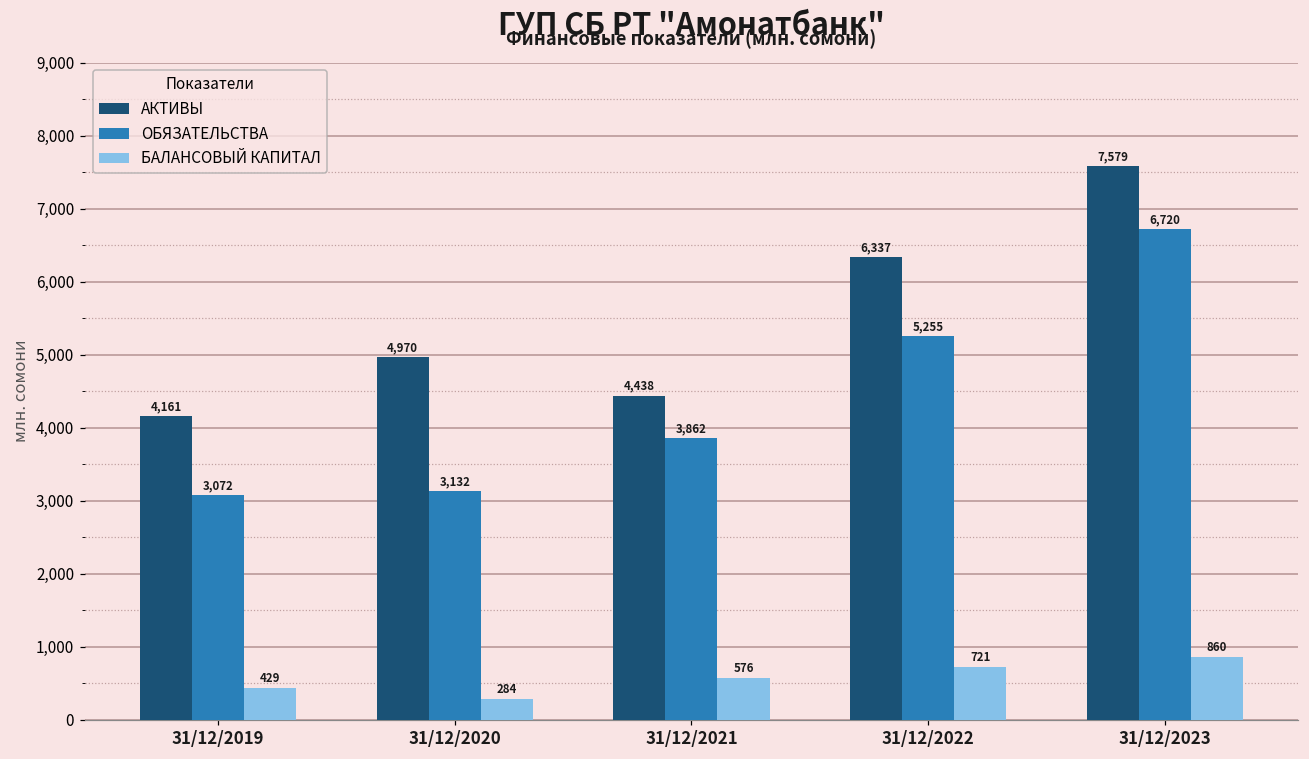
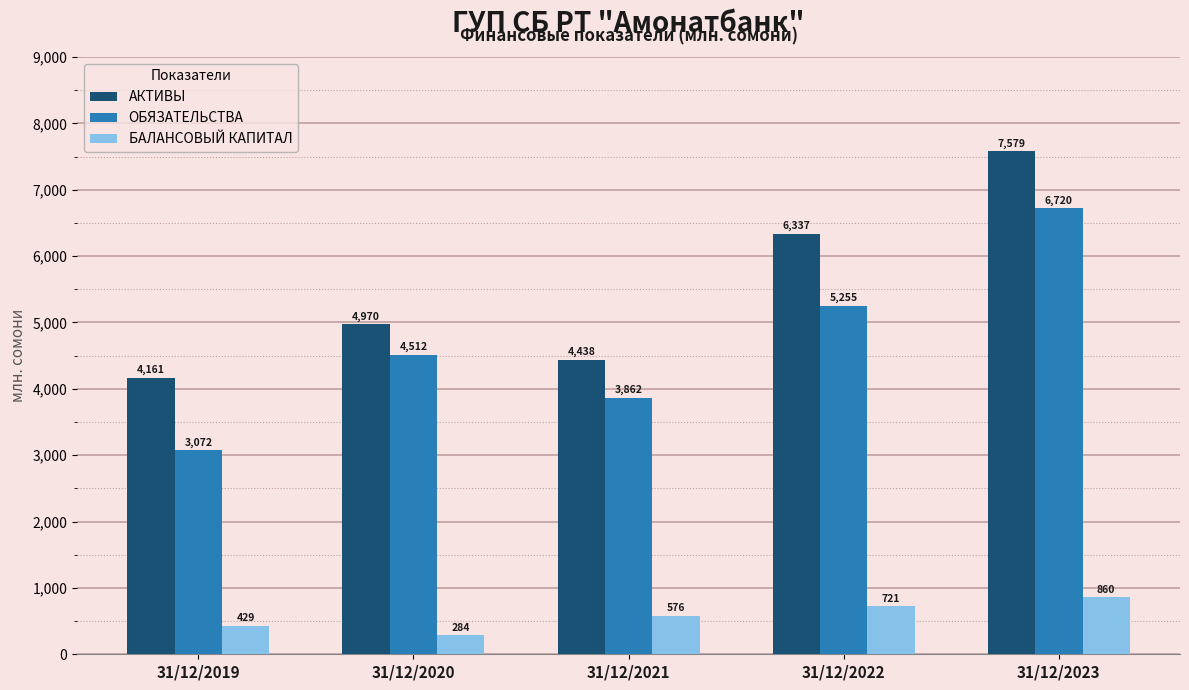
  {
    "АКТИВЫ": {
      "31/12/2019": "4,161",
      "31/12/2020": "4,970",
      "31/12/2021": "4,438",
      "31/12/2022": "6,337",
      "31/12/2023": "7,579"
    },
    "ОБЯЗАТЕЛЬСТВА": {
      "31/12/2019": "3,072",
-     "31/12/2020": "3,132",
+     "31/12/2020": "4,512",
      "31/12/2021": "3,862",
      "31/12/2022": "5,255",
      "31/12/2023": "6,720"
    },
    "БАЛАНСОВЫЙ КАПИТАЛ": {
      "31/12/2019": "429",
      "31/12/2020": "284",
      "31/12/2021": "576",
      "31/12/2022": "721",
      "31/12/2023": "860"
    }
  }
